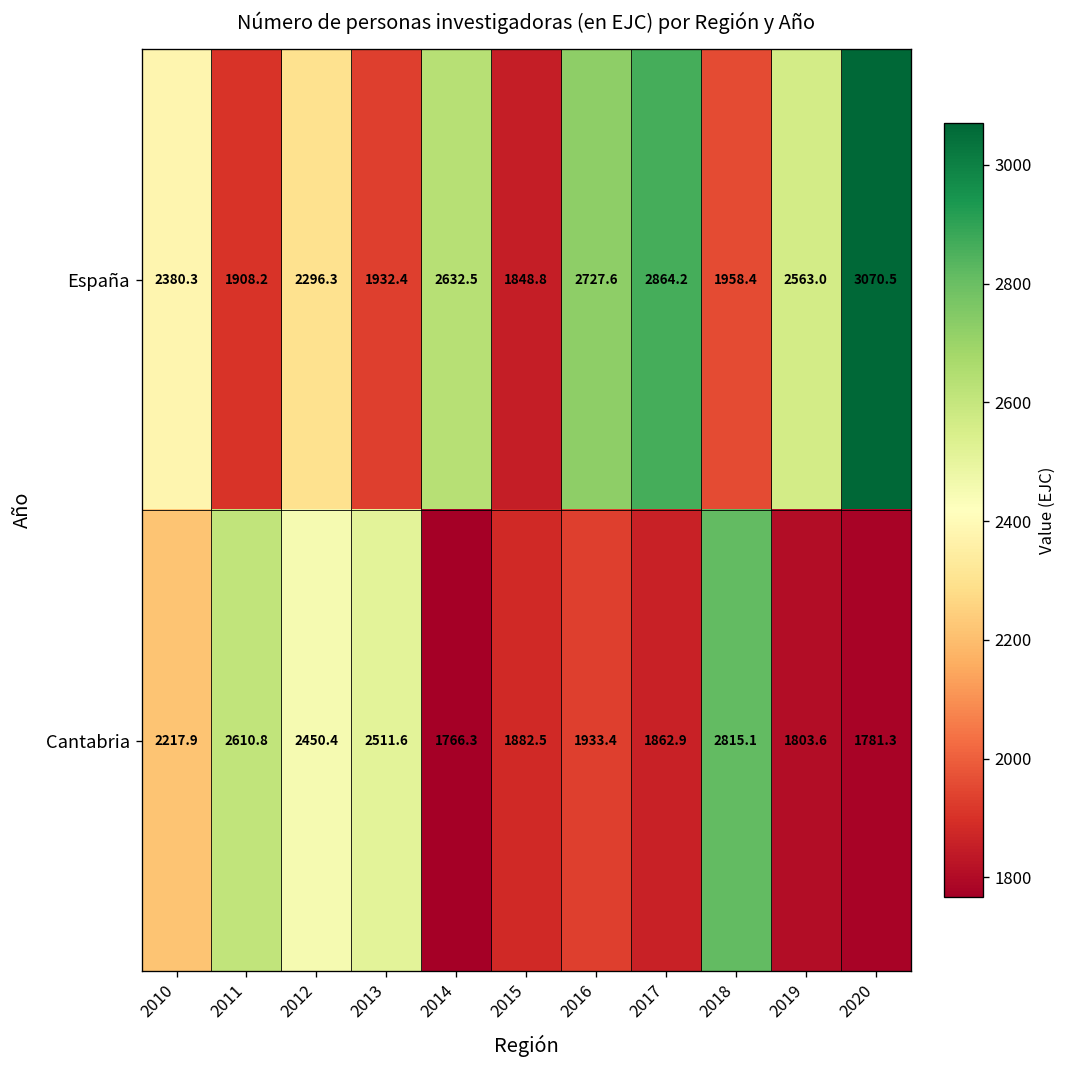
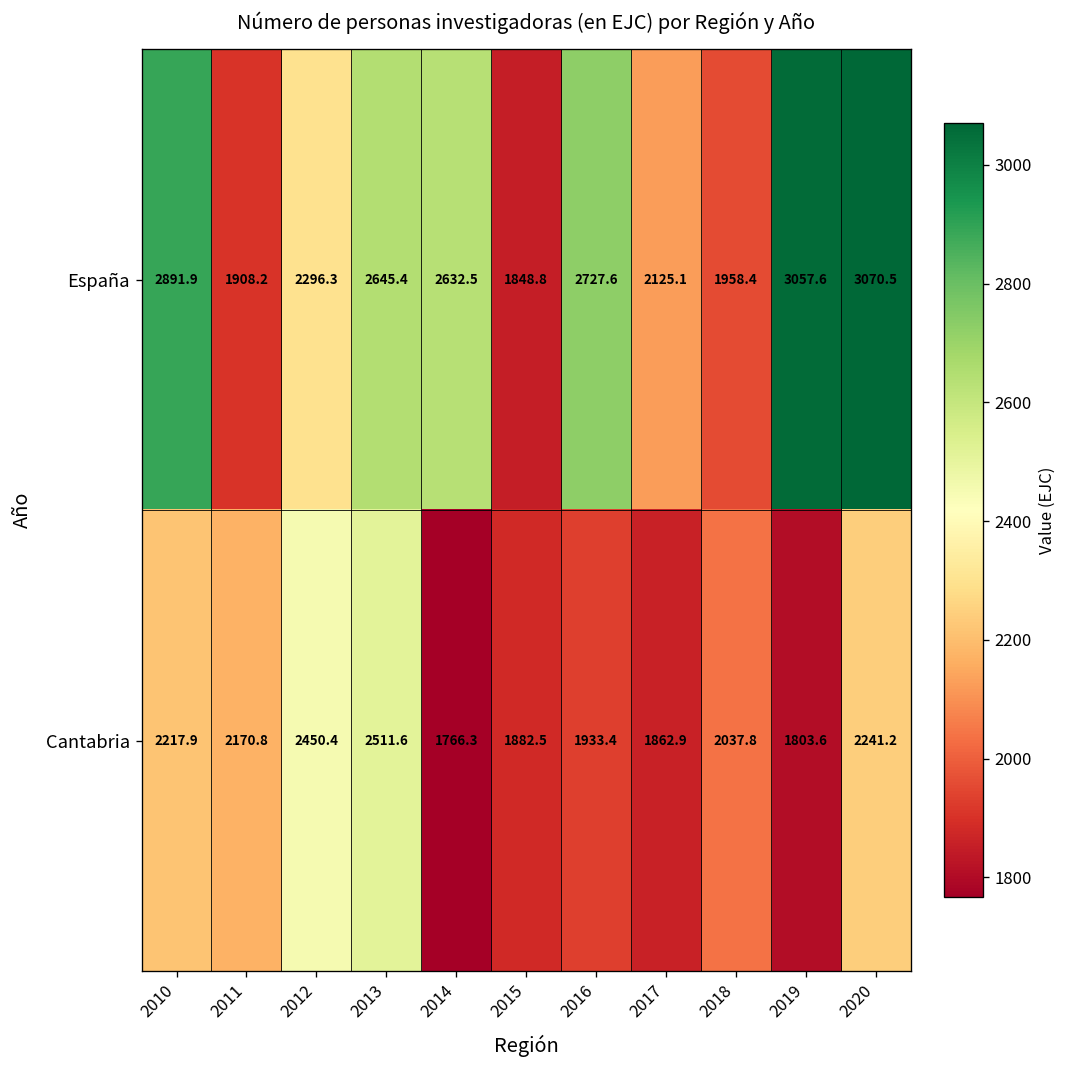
  {
    "España": {
-     "2010": 2380.3,
+     "2010": 2891.9,
      "2011": 1908.2,
      "2012": 2296.3,
-     "2013": 1932.4,
+     "2013": 2645.4,
      "2014": 2632.5,
      "2015": 1848.8,
      "2016": 2727.6,
-     "2017": 2864.2,
+     "2017": 2125.1,
      "2018": 1958.4,
-     "2019": 2563.0,
+     "2019": 3057.6,
      "2020": 3070.5
    },
    "Cantabria": {
      "2010": 2217.9,
-     "2011": 2610.8,
+     "2011": 2170.8,
      "2012": 2450.4,
      "2013": 2511.6,
      "2014": 1766.3,
      "2015": 1882.5,
      "2016": 1933.4,
      "2017": 1862.9,
-     "2018": 2815.1,
+     "2018": 2037.8,
      "2019": 1803.6,
-     "2020": 1781.3
+     "2020": 2241.2
    }
  }
